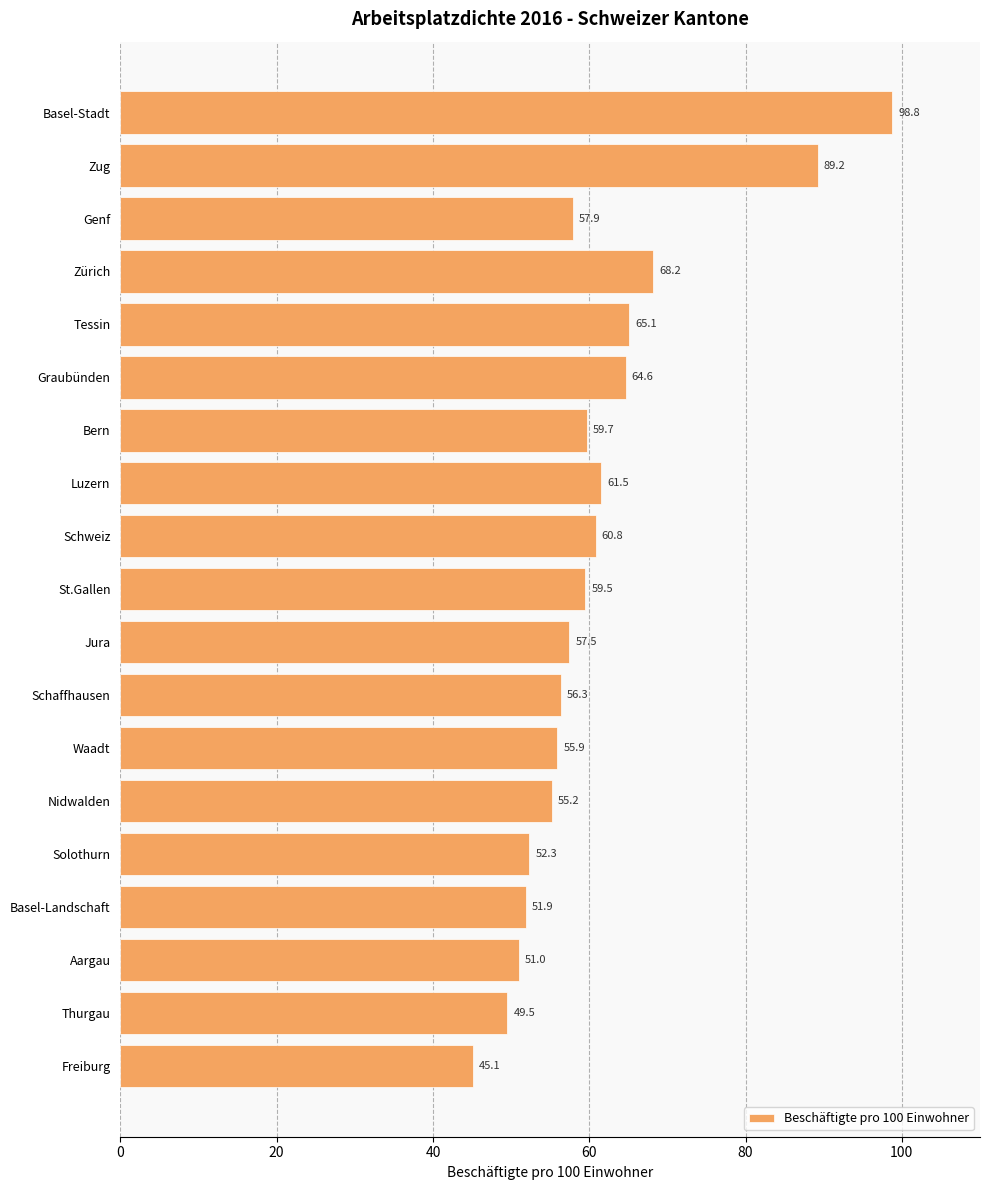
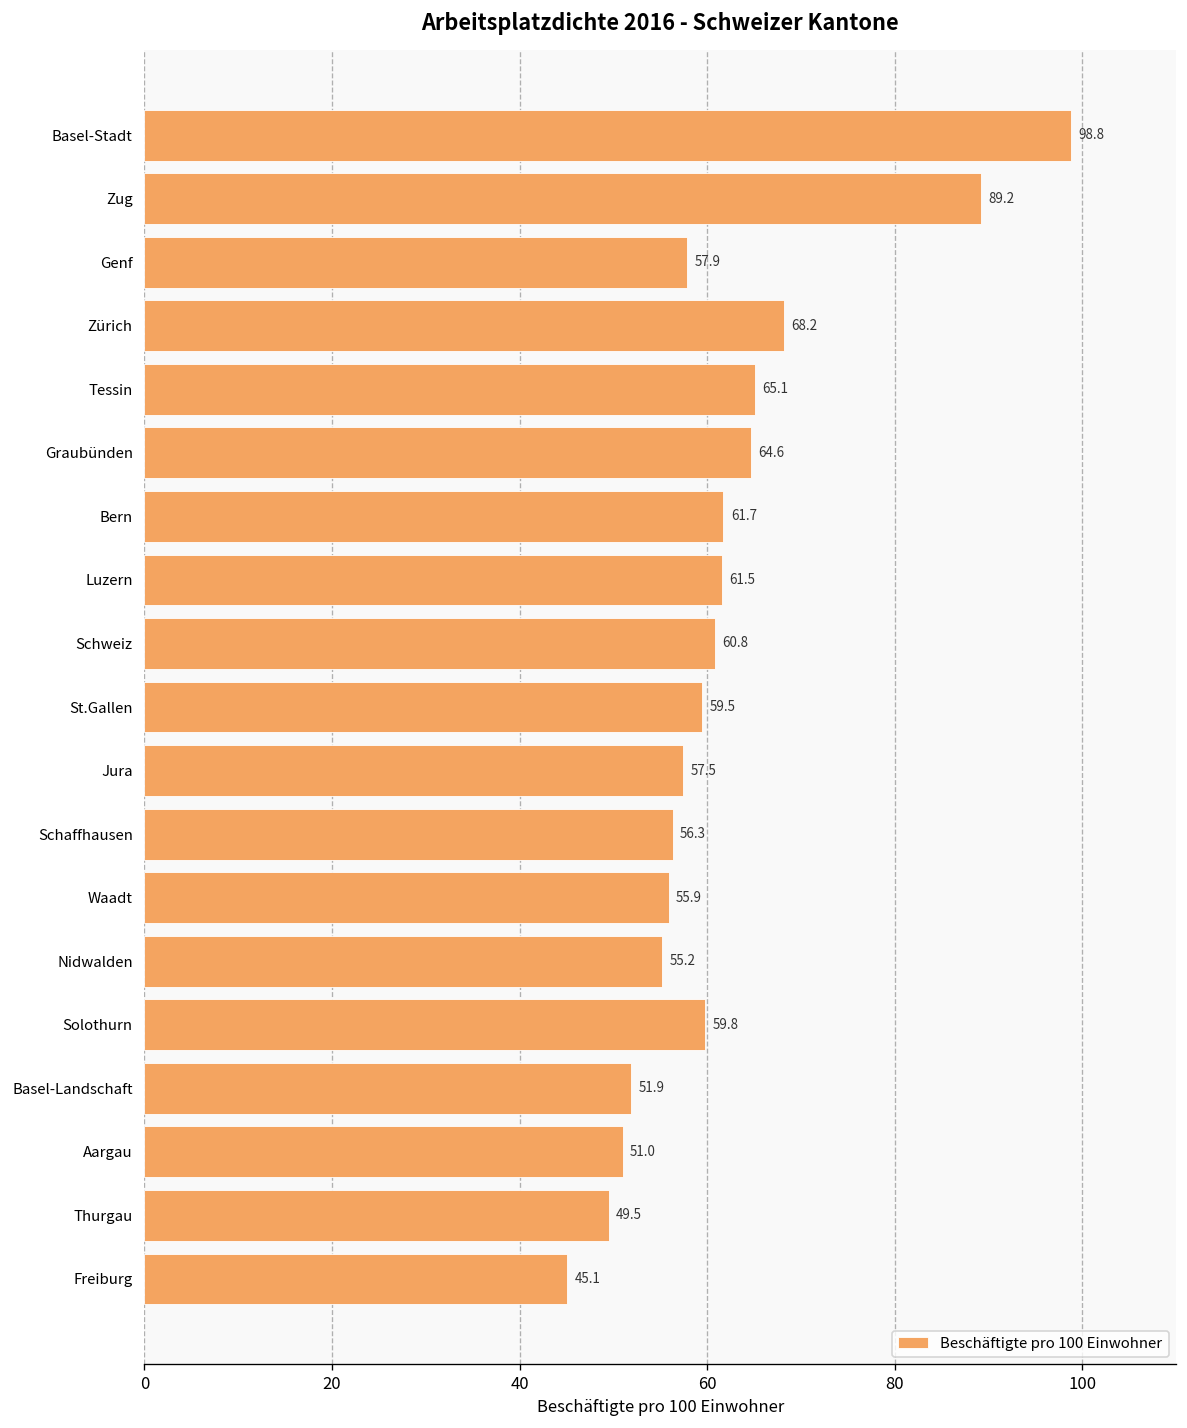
  {
    "Basel-Stadt": 98.8,
    "Zug": 89.2,
    "Genf": 57.9,
    "Zürich": 68.2,
    "Tessin": 65.1,
    "Graubünden": 64.6,
-   "Bern": 59.7,
+   "Bern": 61.7,
    "Luzern": 61.5,
    "Schweiz": 60.8,
    "St.Gallen": 59.5,
    "Jura": 57.5,
    "Schaffhausen": 56.3,
    "Waadt": 55.9,
    "Nidwalden": 55.2,
-   "Solothurn": 52.3,
+   "Solothurn": 59.8,
    "Basel-Landschaft": 51.9,
    "Aargau": 51.0,
    "Thurgau": 49.5,
    "Freiburg": 45.1
  }
